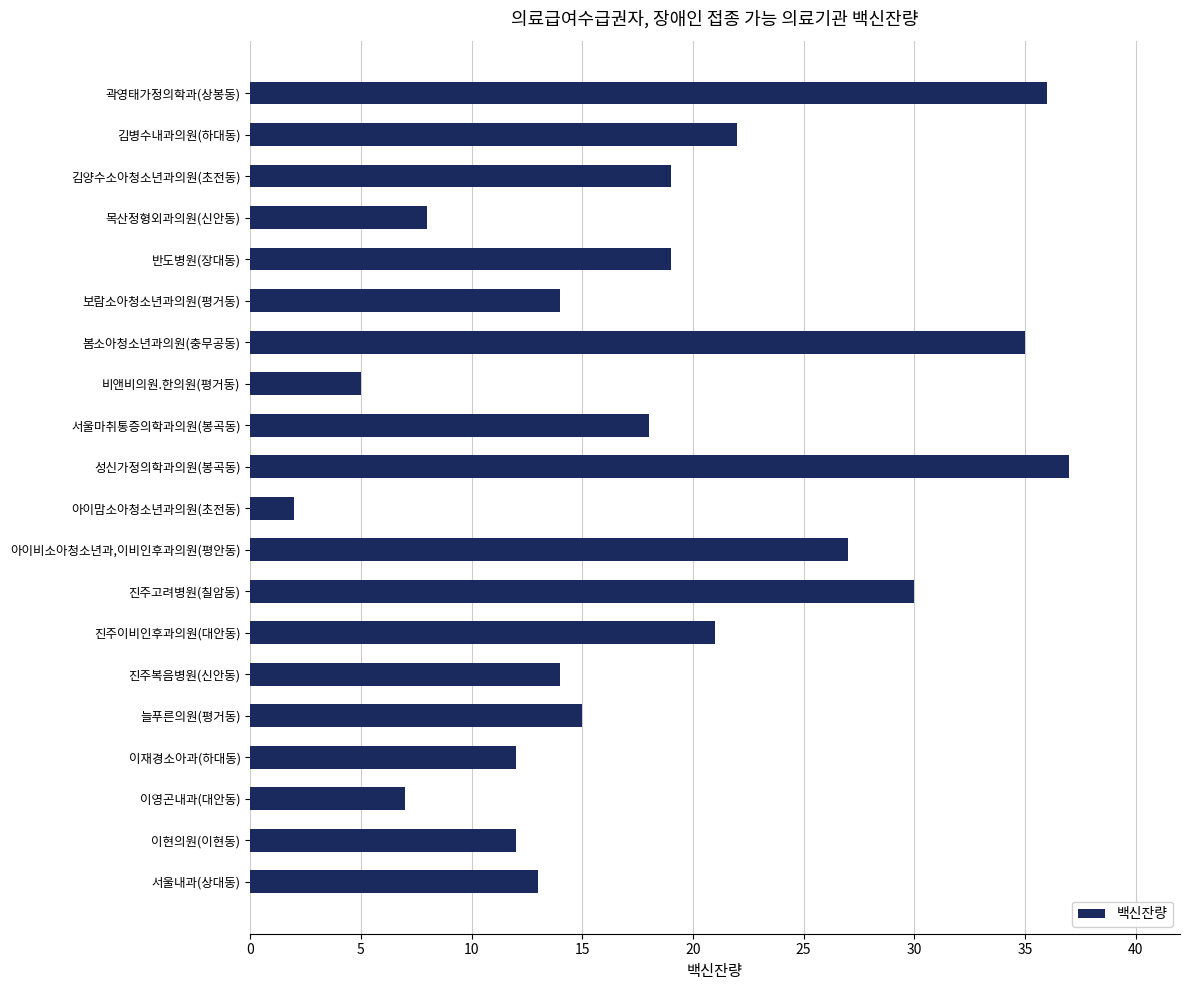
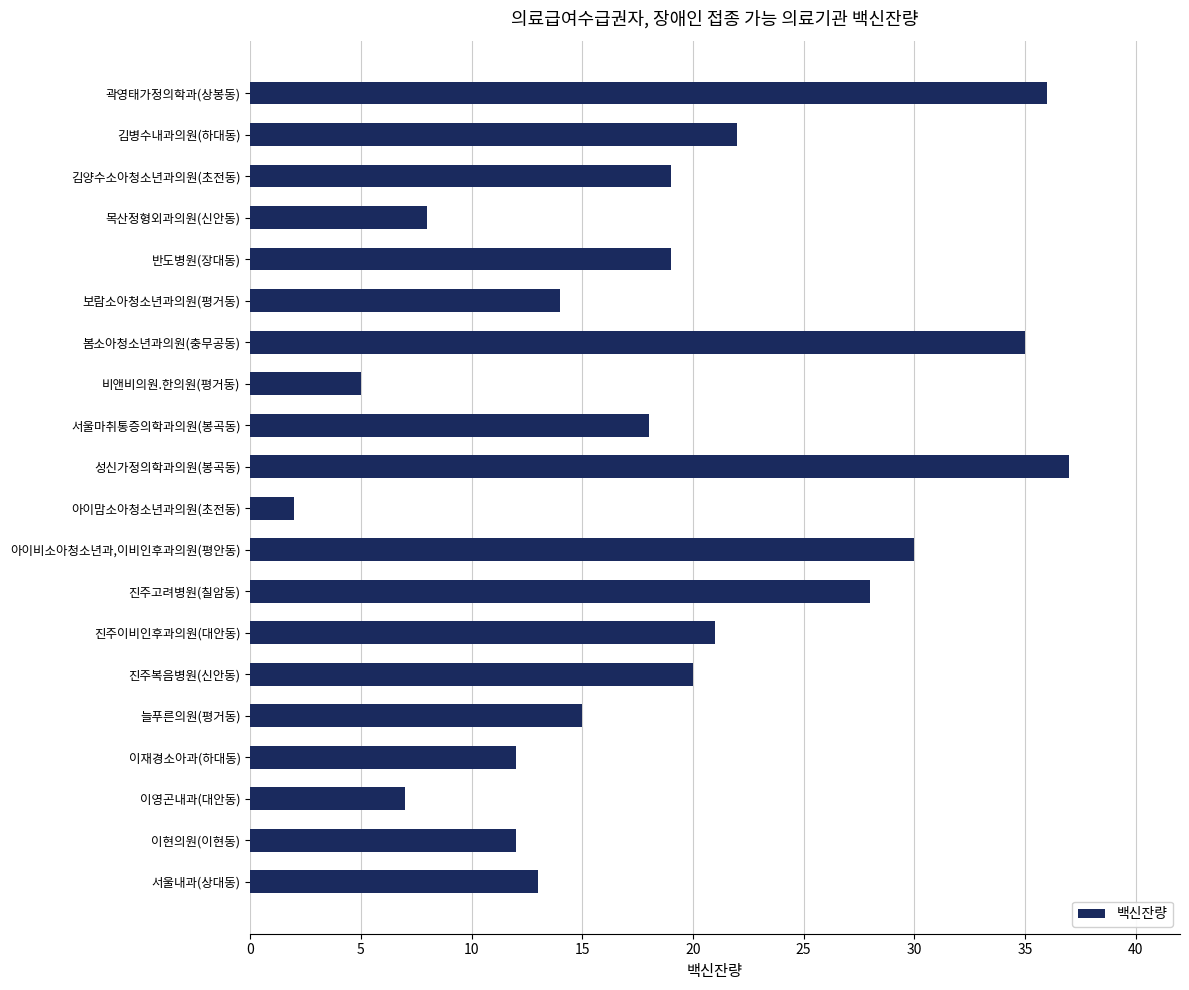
  {
    "곽영태가정의학과(상봉동)": 36,
    "김병수내과의원(하대동)": 22,
    "김양수소아청소년과의원(초전동)": 19,
    "목산정형외과의원(신안동)": 8,
    "반도병원(장대동)": 19,
    "보람소아청소년과의원(평거동)": 14,
    "봄소아청소년과의원(충무공동)": 35,
    "비앤비의원.한의원(평거동)": 5,
    "서울마취통증의학과의원(봉곡동)": 18,
    "성신가정의학과의원(봉곡동)": 37,
    "아이맘소아청소년과의원(초전동)": 2,
-   "아이비소아청소년과,이비인후과의원(평안동)": 27,
-   "진주고려병원(칠암동)": 30,
+   "아이비소아청소년과,이비인후과의원(평안동)": 30,
+   "진주고려병원(칠암동)": 28,
    "진주이비인후과의원(대안동)": 21,
-   "진주복음병원(신안동)": 14,
+   "진주복음병원(신안동)": 20,
    "늘푸른의원(평거동)": 15,
    "이재경소아과(하대동)": 12,
    "이영곤내과(대안동)": 7,
    "이현의원(이현동)": 12,
    "서울내과(상대동)": 13
  }
